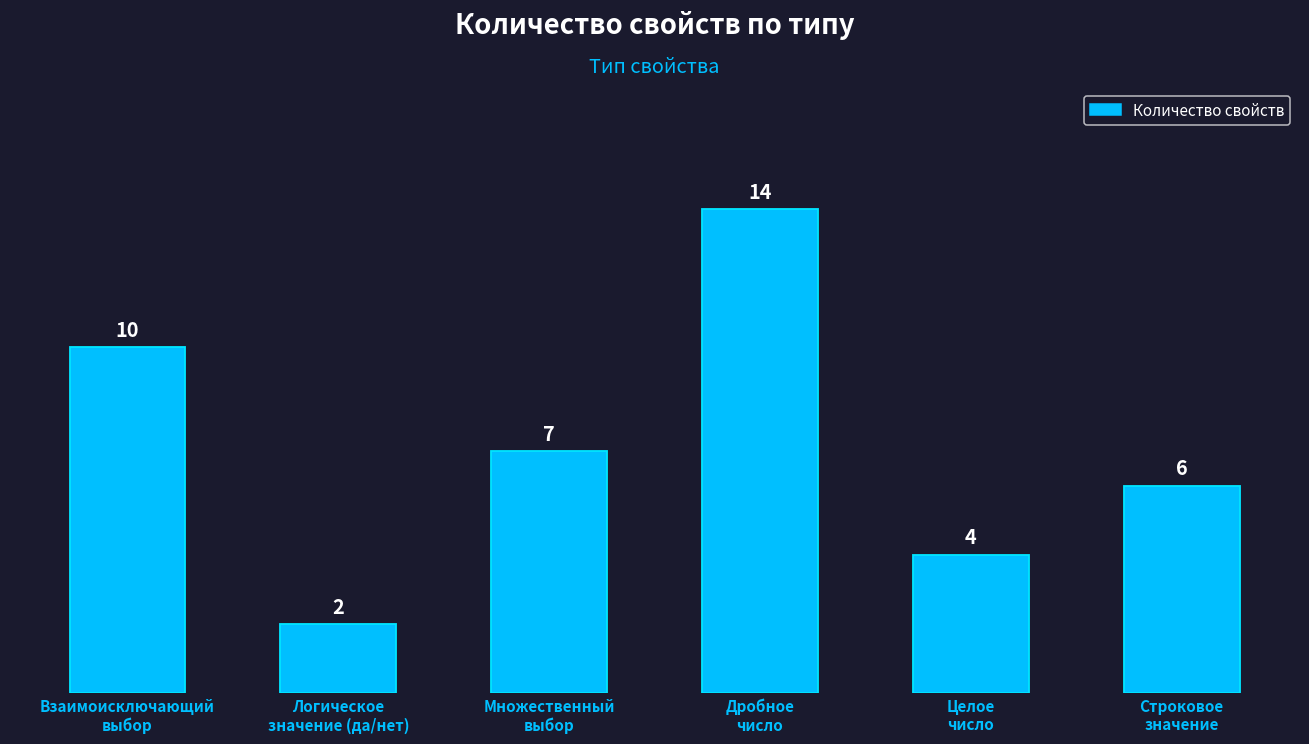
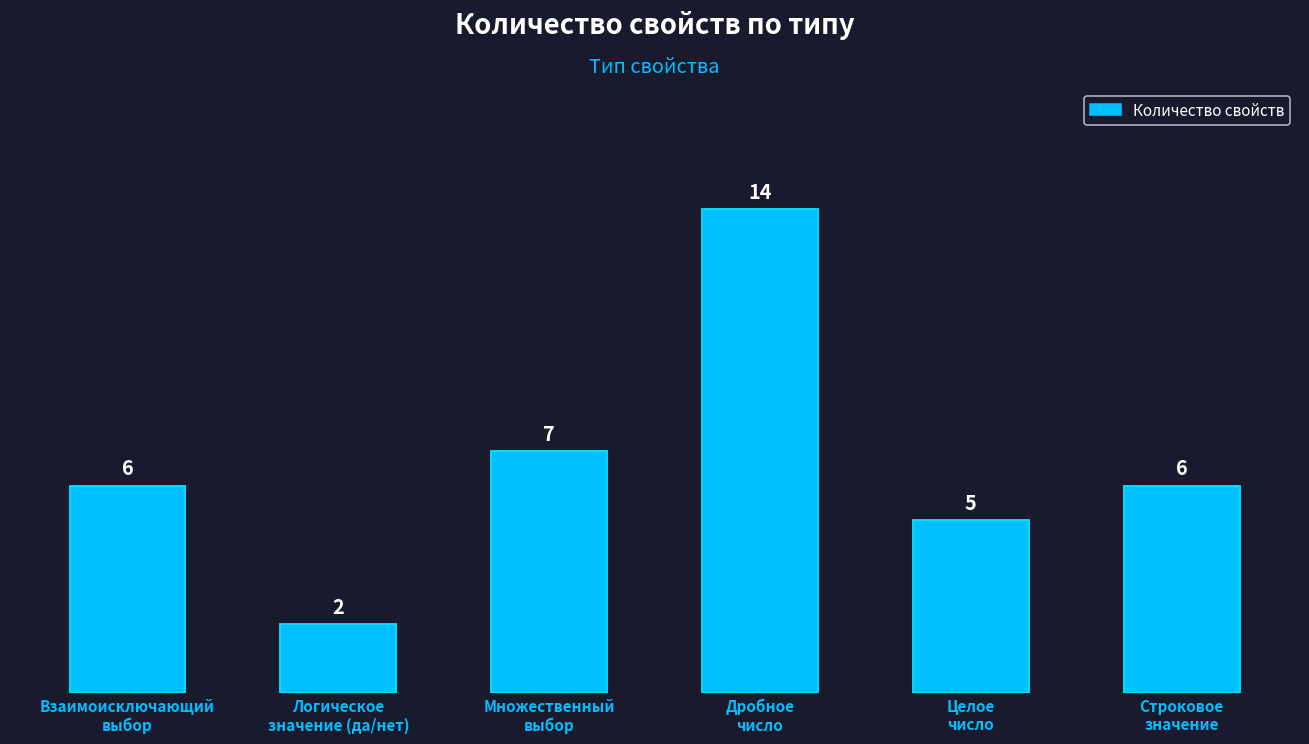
  {
-   "Взаимоисключающий выбор": 10,
+   "Взаимоисключающий выбор": 6,
    "Логическое значение (да/нет)": 2,
    "Множественный выбор": 7,
    "Дробное число": 14,
-   "Целое число": 4,
+   "Целое число": 5,
    "Строковое значение": 6
  }
